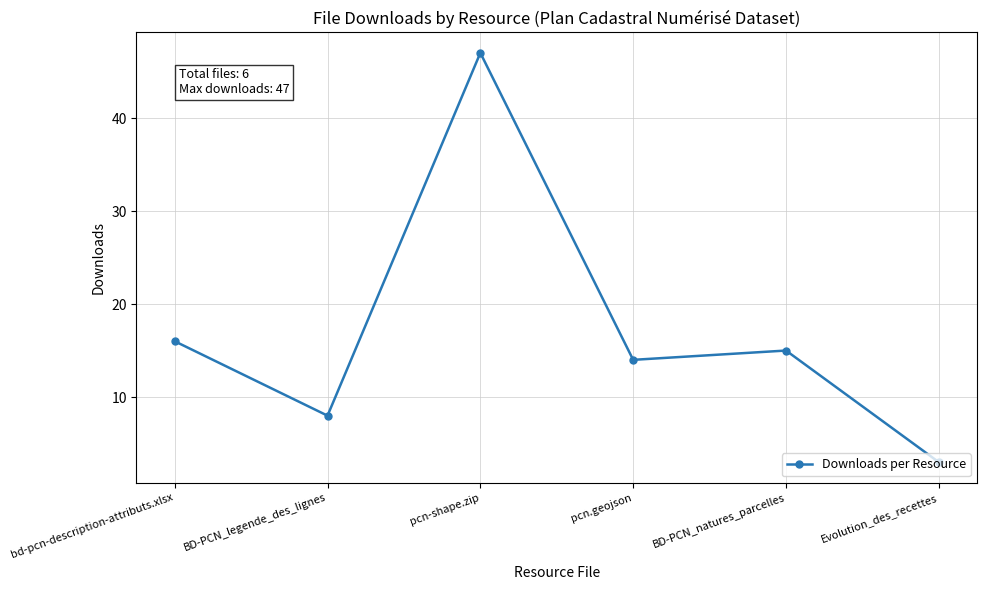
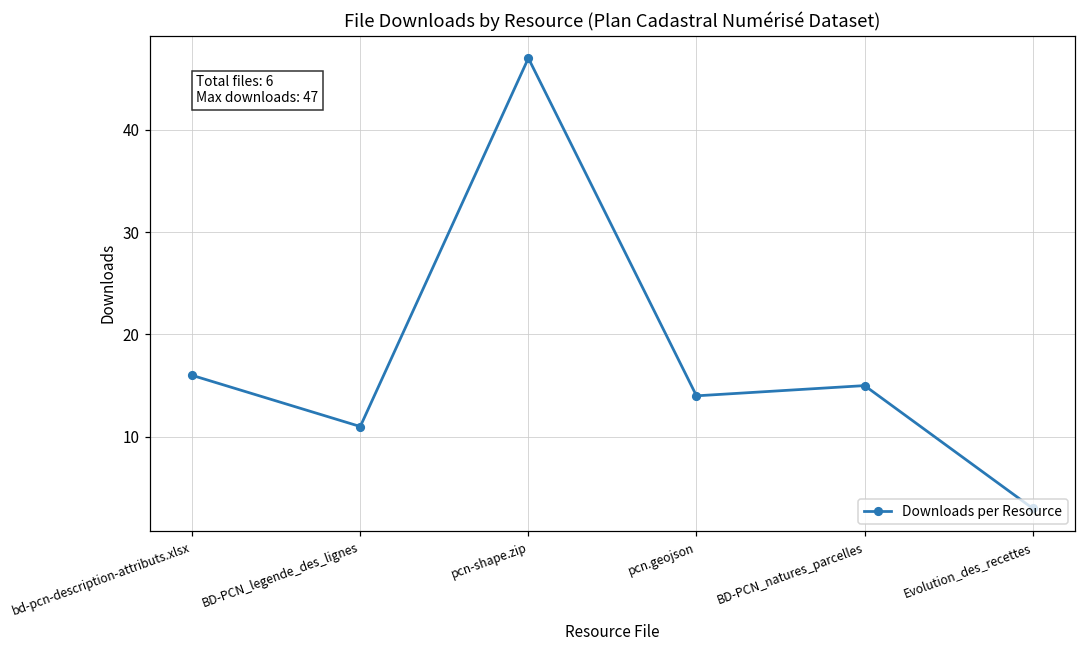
  {
    "bd-pcn-description-attributs.xlsx": 16,
-   "BD-PCN_legende_des_lignes": 8,
+   "BD-PCN_legende_des_lignes": 11,
    "pcn-shape.zip": 47,
    "pcn.geojson": 14,
    "BD-PCN_natures_parcelles": 15
  }
